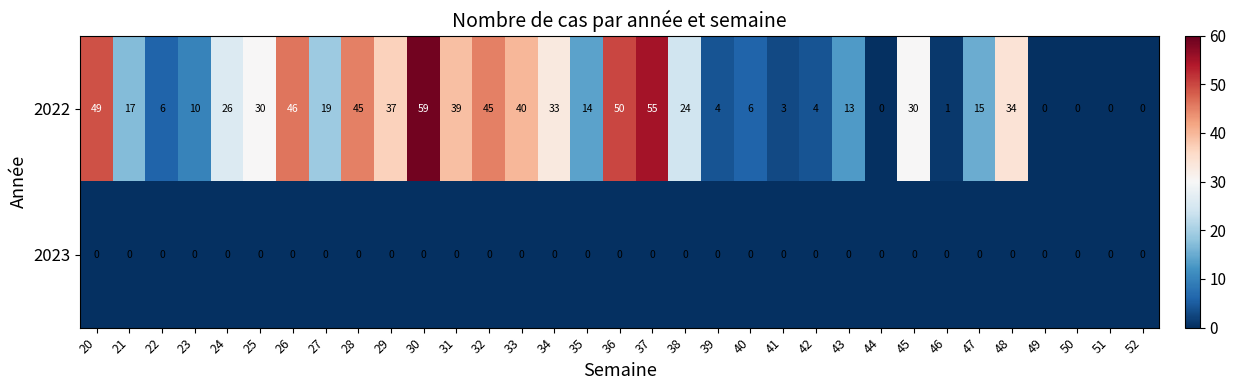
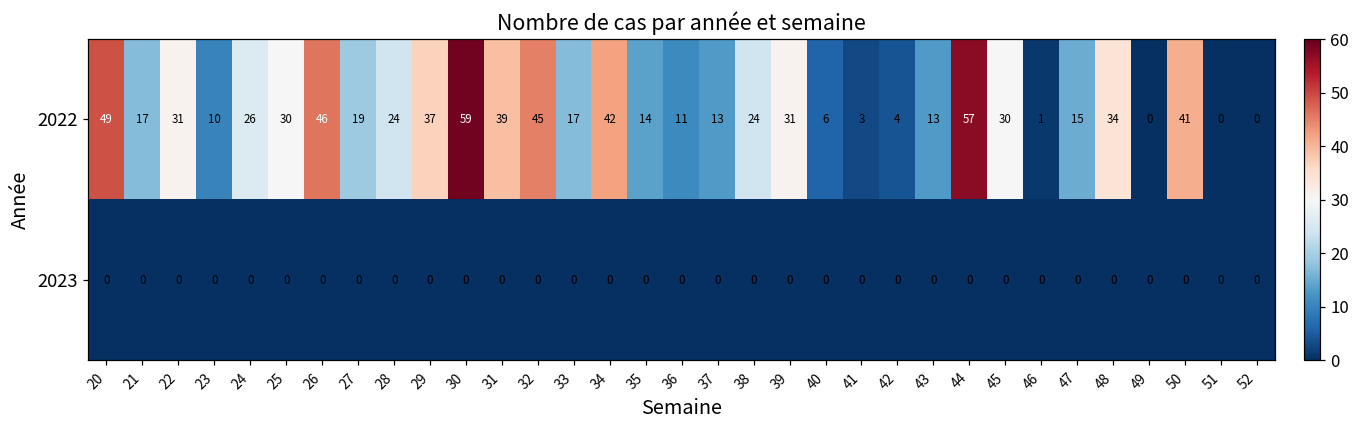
  {
    "2022": {
      "20": 49,
      "21": 17,
-     "22": 6,
+     "22": 31,
      "23": 10,
      "24": 26,
      "25": 30,
      "26": 46,
      "27": 19,
-     "28": 45,
+     "28": 24,
      "29": 37,
      "30": 59,
      "31": 39,
      "32": 45,
-     "33": 40,
-     "34": 33,
+     "33": 17,
+     "34": 42,
      "35": 14,
-     "36": 50,
-     "37": 55,
+     "36": 11,
+     "37": 13,
      "38": 24,
-     "39": 4,
+     "39": 31,
      "40": 6,
      "41": 3,
      "42": 4,
      "43": 13,
-     "44": 0,
+     "44": 57,
      "45": 30,
      "46": 1,
      "47": 15,
      "48": 34,
      "49": 0,
-     "50": 0,
+     "50": 41,
      "51": 0,
      "52": 0
    },
    "2023": {
      "20": 0,
      "21": 0,
      "22": 0,
      "23": 0,
      "24": 0,
      "25": 0,
      "26": 0,
      "27": 0,
      "28": 0,
      "29": 0,
      "30": 0,
      "31": 0,
      "32": 0,
      "33": 0,
      "34": 0,
      "35": 0,
      "36": 0,
      "37": 0,
      "38": 0,
      "39": 0,
      "40": 0,
      "41": 0,
      "42": 0,
      "43": 0,
      "44": 0,
      "45": 0,
      "46": 0,
      "47": 0,
      "48": 0,
      "49": 0,
      "50": 0,
      "51": 0,
      "52": 0
    }
  }
